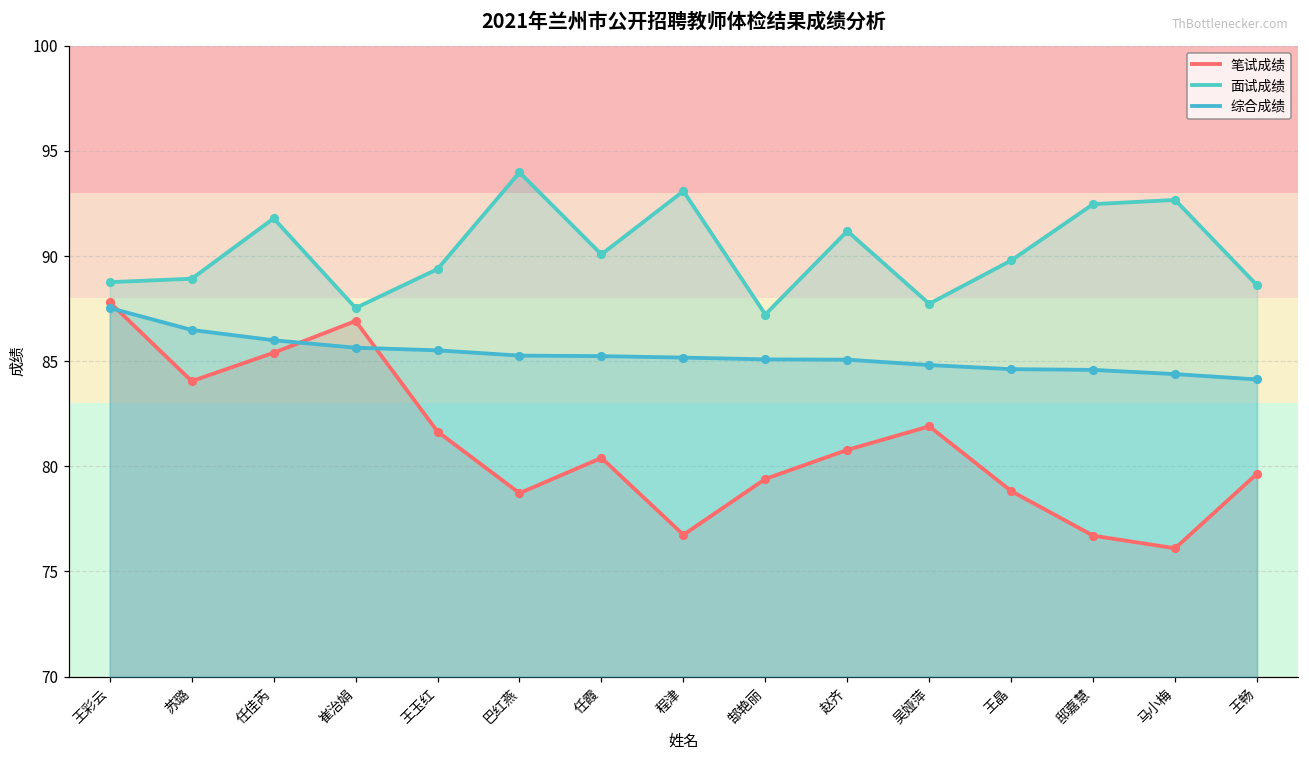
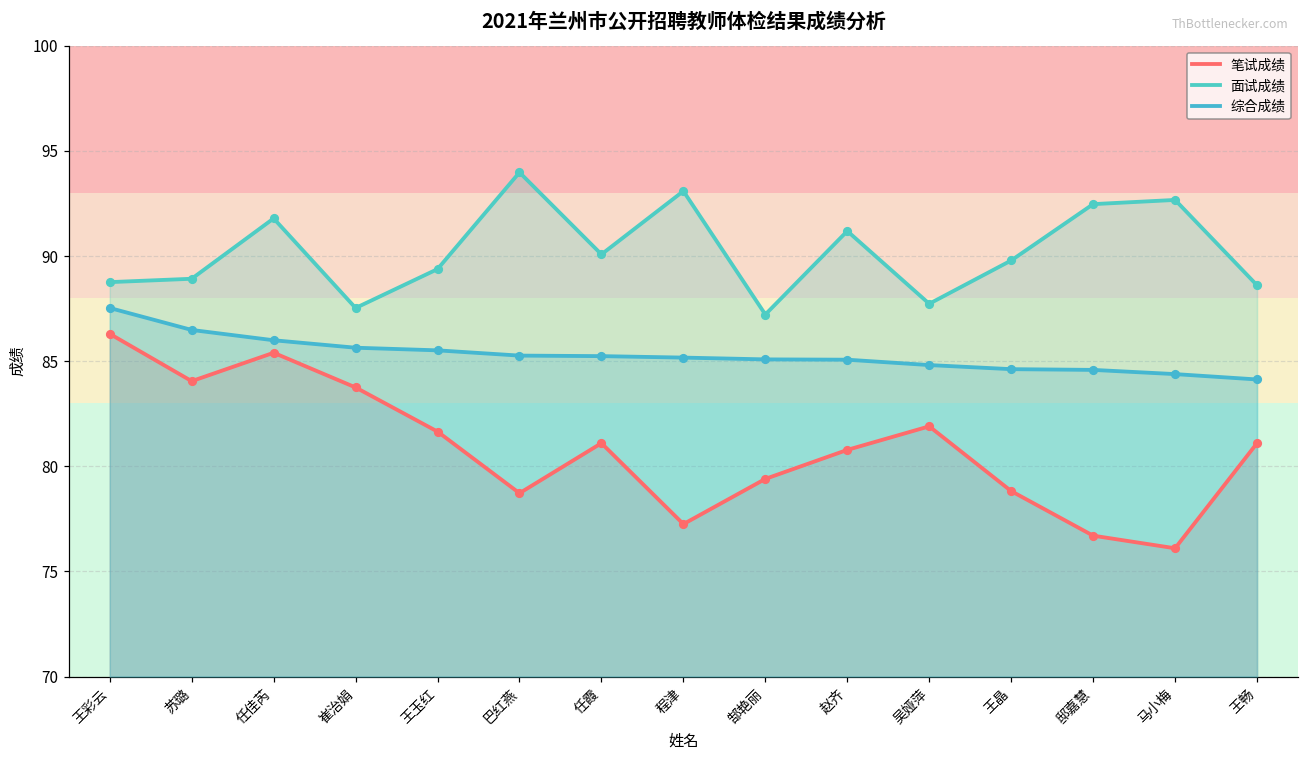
  {
    "笔试成绩": {
-     "王彩云": 87.8,
+     "王彩云": 86.3,
      "苏璐": 84.1,
      "任佳芮": 85.4,
-     "崔治娟": 86.9,
+     "崔治娟": 83.8,
      "王玉红": 81.7,
      "巴红燕": 78.7,
-     "任霞": 80.4,
-     "程津": 76.7,
+     "任霞": 81.1,
+     "程津": 77.3,
      "郜艳丽": 79.4,
      "赵齐": 80.8,
      "吴娅萍": 81.9,
      "王晶": 78.8,
      "邸嘉慧": 76.7,
      "马小梅": 76.1,
-     "王畅": 79.7
+     "王畅": 81.1
    }
  }
